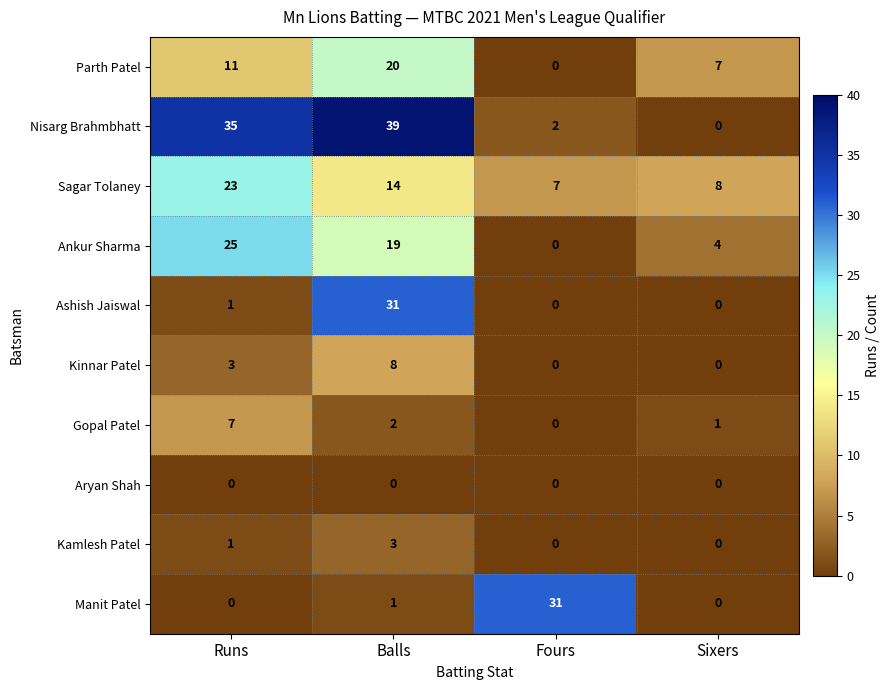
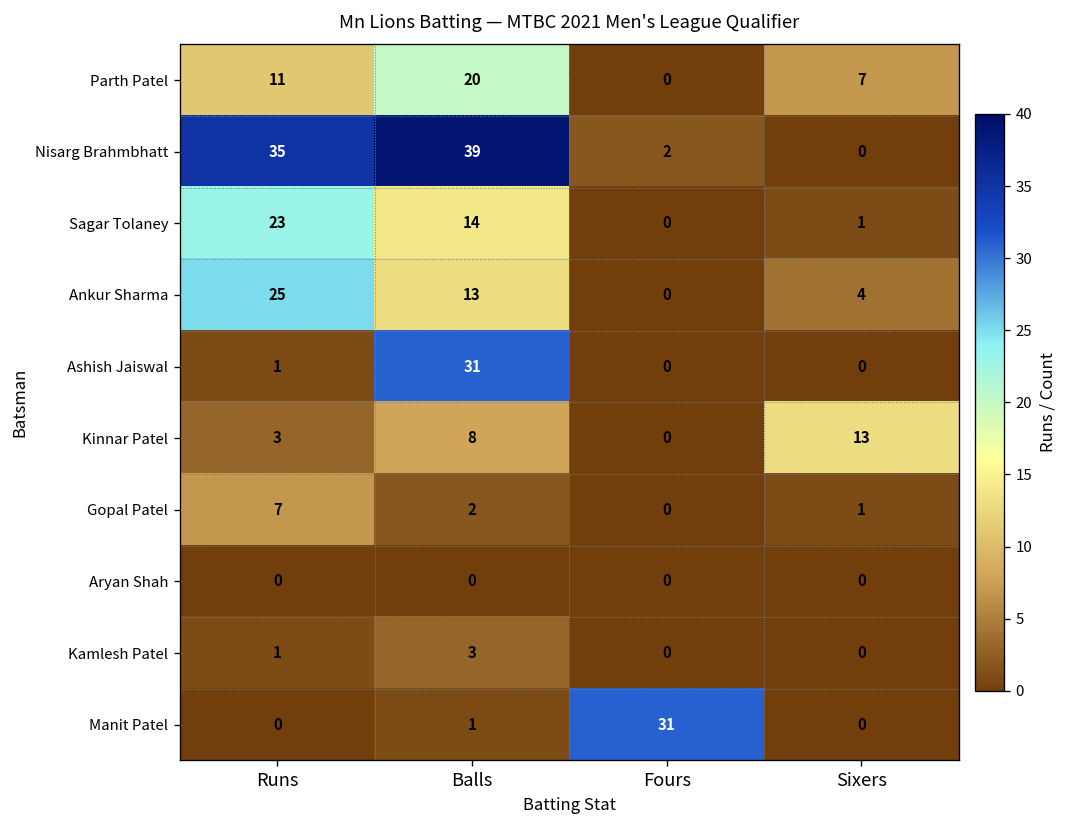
  {
    "Parth Patel": {
      "Runs": 11,
      "Balls": 20,
      "Fours": 0,
      "Sixers": 7
    },
    "Nisarg Brahmbhatt": {
      "Runs": 35,
      "Balls": 39,
      "Fours": 2,
      "Sixers": 0
    },
    "Sagar Tolaney": {
      "Runs": 23,
      "Balls": 14,
-     "Fours": 7,
-     "Sixers": 8
+     "Fours": 0,
+     "Sixers": 1
    },
    "Ankur Sharma": {
      "Runs": 25,
-     "Balls": 19,
+     "Balls": 13,
      "Fours": 0,
      "Sixers": 4
    },
    "Ashish Jaiswal": {
      "Runs": 1,
      "Balls": 31,
      "Fours": 0,
      "Sixers": 0
    },
    "Kinnar Patel": {
      "Runs": 3,
      "Balls": 8,
      "Fours": 0,
-     "Sixers": 0
+     "Sixers": 13
    },
    "Gopal Patel": {
      "Runs": 7,
      "Balls": 2,
      "Fours": 0,
      "Sixers": 1
    },
    "Aryan Shah": {
      "Runs": 0,
      "Balls": 0,
      "Fours": 0,
      "Sixers": 0
    },
    "Kamlesh Patel": {
      "Runs": 1,
      "Balls": 3,
      "Fours": 0,
      "Sixers": 0
    },
    "Manit Patel": {
      "Runs": 0,
      "Balls": 1,
      "Fours": 31,
      "Sixers": 0
    }
  }
